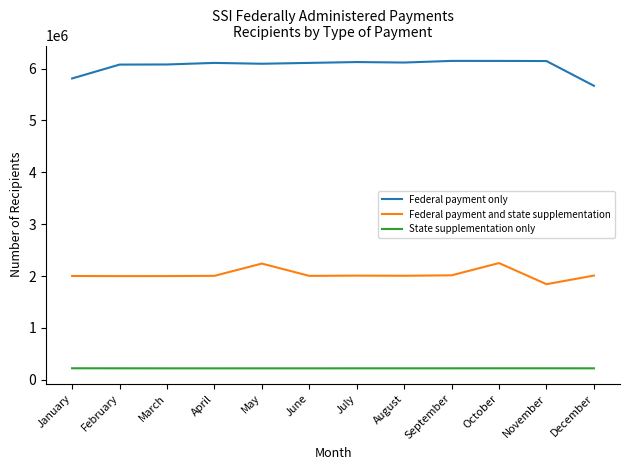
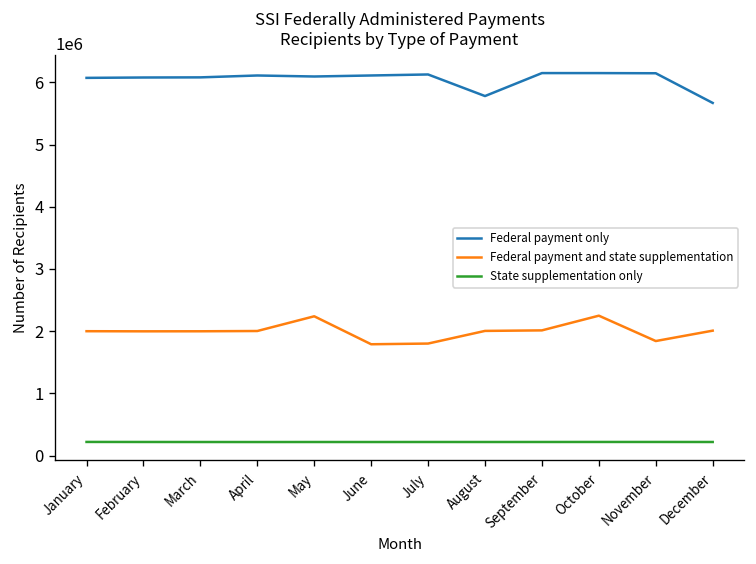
  {
    "Federal payment only": {
-     "January": 5800000,
+     "January": 6100000,
      "February": 6100000,
      "March": 6100000,
      "April": 6100000,
      "May": 6100000,
      "June": 6100000,
      "July": 6100000,
-     "August": 6100000,
+     "August": 5800000,
      "September": 6100000,
      "October": 6100000,
      "November": 6100000,
      "December": 5700000
    },
    "Federal payment and state supplementation": {
      "January": 2000000,
      "February": 2000000,
      "March": 2000000,
      "April": 2000000,
      "May": 2200000,
-     "June": 2000000,
-     "July": 2000000,
+     "June": 1800000,
+     "July": 1800000,
      "August": 2000000,
      "September": 2000000,
      "October": 2200000,
      "November": 1800000,
      "December": 2000000
    },
    "State supplementation only": {
      "January": 200000,
      "February": 200000,
      "March": 200000,
      "April": 200000,
      "May": 200000,
      "June": 200000,
      "July": 200000,
      "August": 200000,
      "September": 200000,
      "October": 200000,
      "November": 200000,
      "December": 200000
    }
  }
